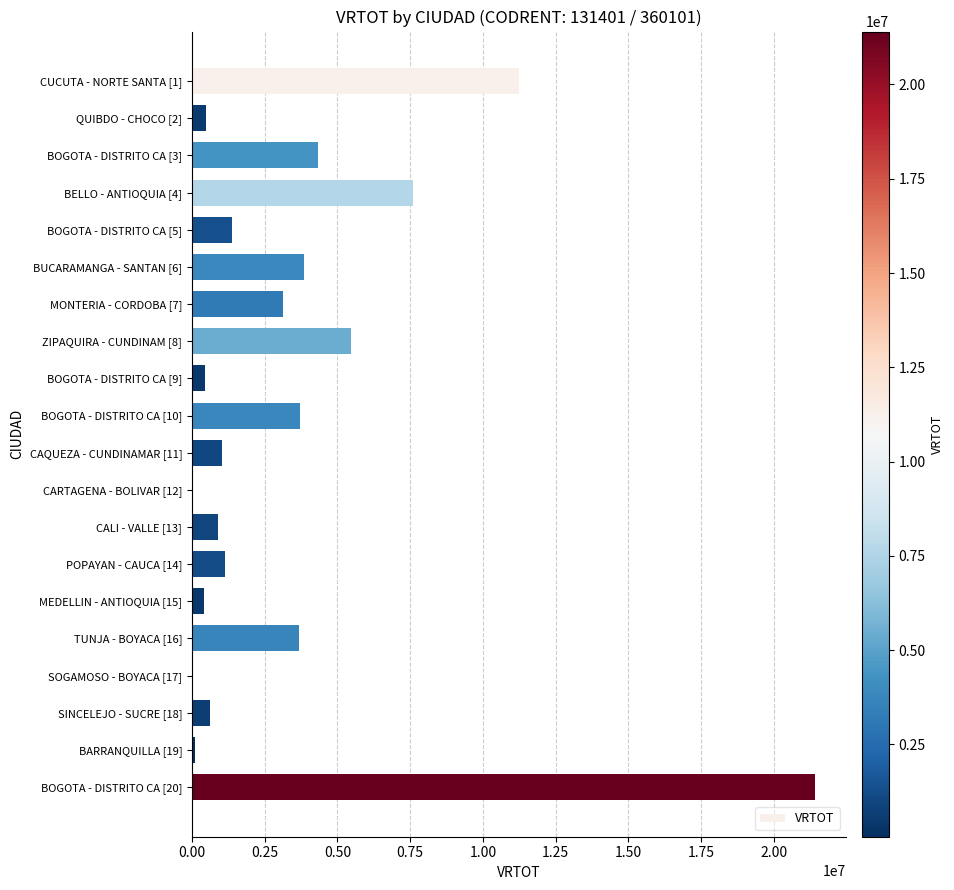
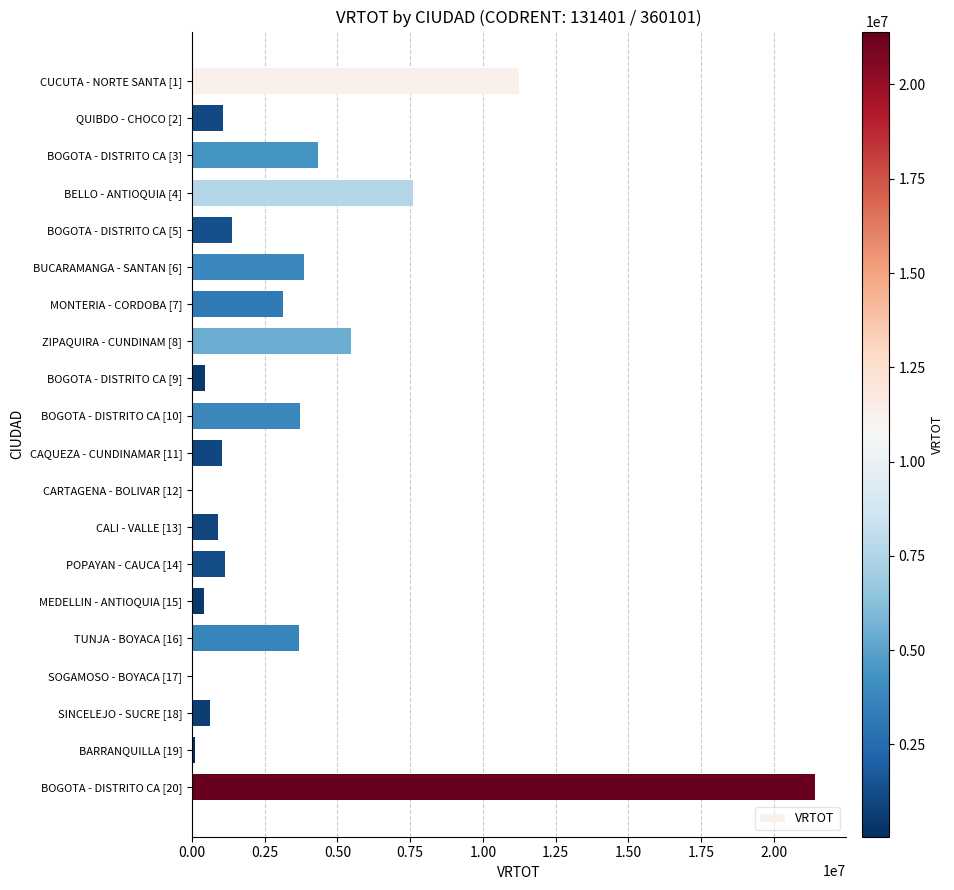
  {
    "CUCUTA - NORTE SANTA [1]": 11200000,
-   "QUIBDO - CHOCO [2]": 500000,
+   "QUIBDO - CHOCO [2]": 1100000,
    "BOGOTA - DISTRITO CA [3]": 4300000,
    "BELLO - ANTIOQUIA [4]": 7600000,
    "BOGOTA - DISTRITO CA [5]": 1400000,
    "BUCARAMANGA - SANTAN [6]": 3900000,
    "MONTERIA - CORDOBA [7]": 3100000,
    "ZIPAQUIRA - CUNDINAM [8]": 5500000,
    "BOGOTA - DISTRITO CA [9]": 500000,
    "BOGOTA - DISTRITO CA [10]": 3700000,
    "CAQUEZA - CUNDINAMAR [11]": 1000000,
    "CALI - VALLE [13]": 900000,
    "POPAYAN - CAUCA [14]": 1200000,
    "MEDELLIN - ANTIOQUIA [15]": 400000,
    "TUNJA - BOYACA [16]": 3700000,
    "SINCELEJO - SUCRE [18]": 600000,
    "BARRANQUILLA [19]": 100000,
    "BOGOTA - DISTRITO CA [20]": 21400000
  }
